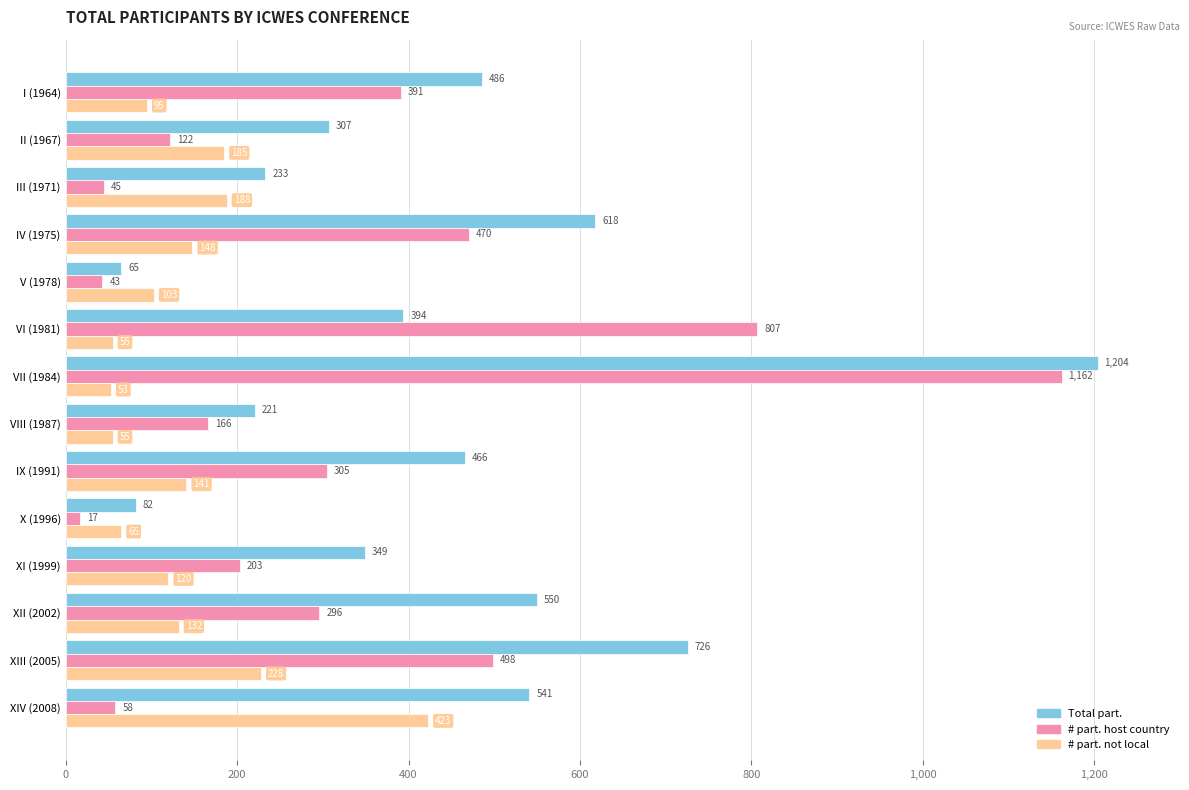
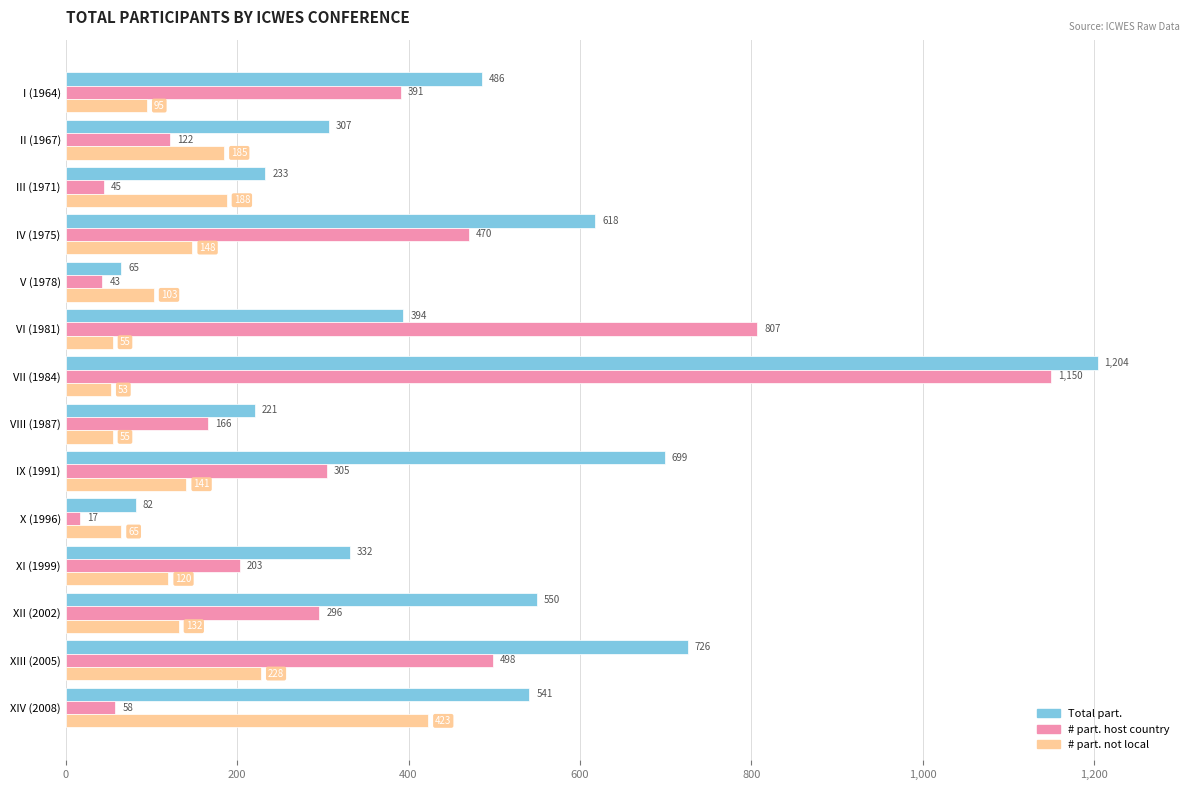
  {
    "Total part.": {
      "I (1964)": "486",
      "II (1967)": "307",
      "III (1971)": "233",
      "IV (1975)": "618",
      "V (1978)": "65",
      "VI (1981)": "394",
      "VII (1984)": "1,204",
      "VIII (1987)": "221",
-     "IX (1991)": "466",
+     "IX (1991)": "699",
      "X (1996)": "82",
-     "XI (1999)": "349",
+     "XI (1999)": "332",
      "XII (2002)": "550",
      "XIII (2005)": "726",
      "XIV (2008)": "541"
    },
    "# part. host country": {
      "I (1964)": "391",
      "II (1967)": "122",
      "III (1971)": "45",
      "IV (1975)": "470",
      "V (1978)": "43",
      "VI (1981)": "807",
-     "VII (1984)": "1,162",
+     "VII (1984)": "1,150",
      "VIII (1987)": "166",
      "IX (1991)": "305",
      "X (1996)": "17",
      "XI (1999)": "203",
      "XII (2002)": "296",
      "XIII (2005)": "498",
      "XIV (2008)": "58"
    }
  }
